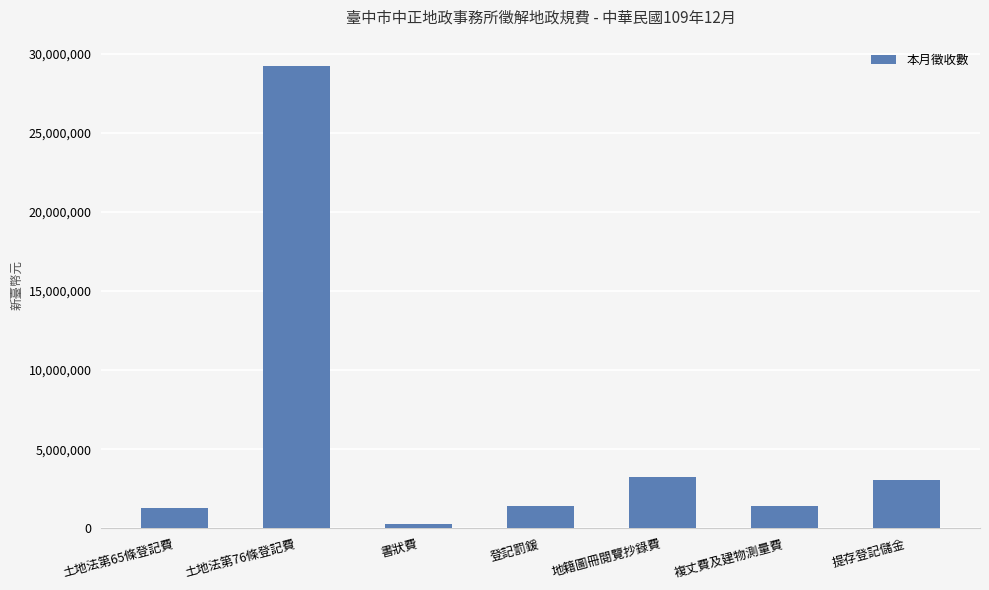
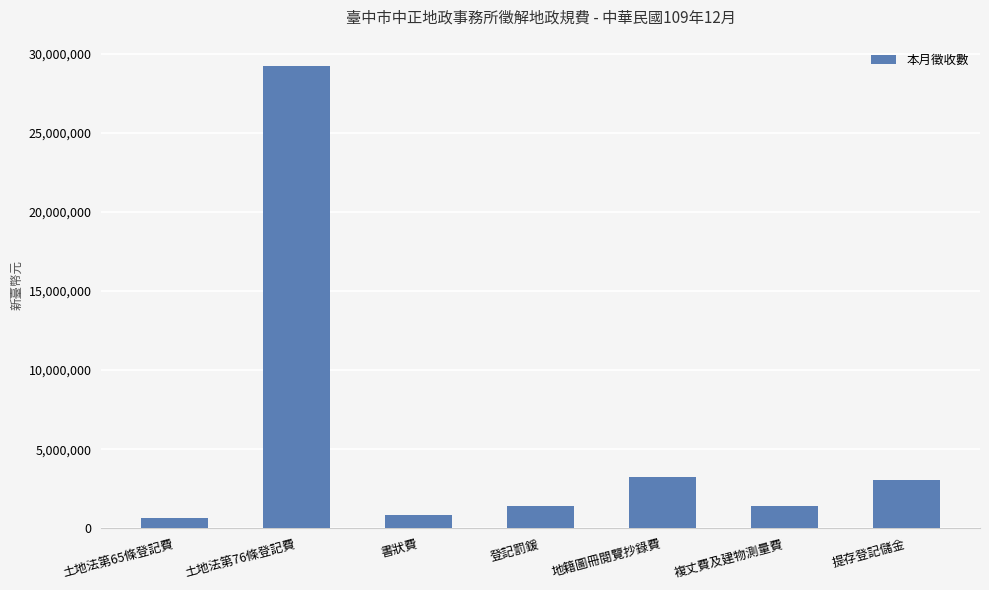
  {
-   "土地法第65條登記費": "1,300,000",
+   "土地法第65條登記費": "600,000",
    "土地法第76條登記費": "29,300,000",
-   "書狀費": "300,000",
+   "書狀費": "800,000",
    "登記罰鍰": "1,400,000",
    "地籍圖冊閱覽抄錄費": "3,200,000",
    "複丈費及建物測量費": "1,400,000",
    "提存登記儲金": "3,100,000"
  }
